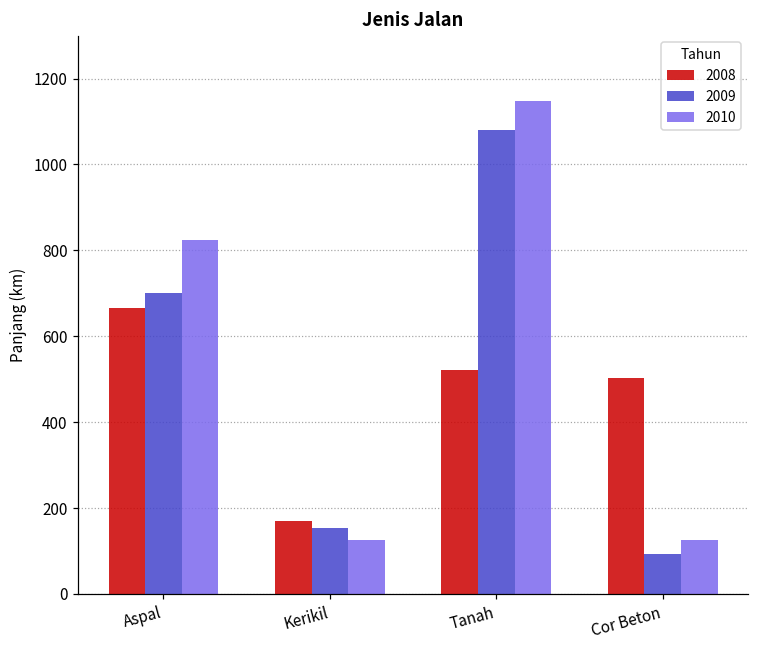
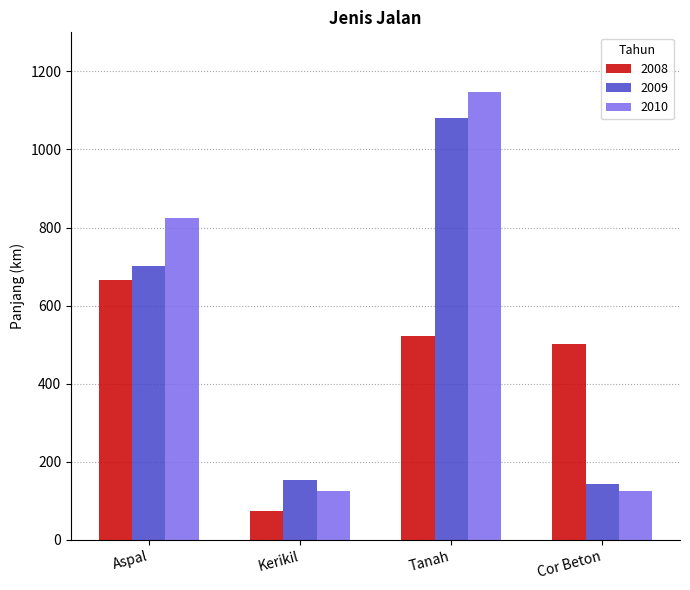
  {
    "2008": {
      "Aspal": 660,
-     "Kerikil": 170,
+     "Kerikil": 70,
      "Tanah": 520,
      "Cor Beton": 500
    },
    "2009": {
      "Aspal": 700,
      "Kerikil": 150,
      "Tanah": 1080,
-     "Cor Beton": 90
+     "Cor Beton": 140
    },
    "2010": {
      "Aspal": 820,
      "Kerikil": 120,
      "Tanah": 1150,
      "Cor Beton": 130
    }
  }
